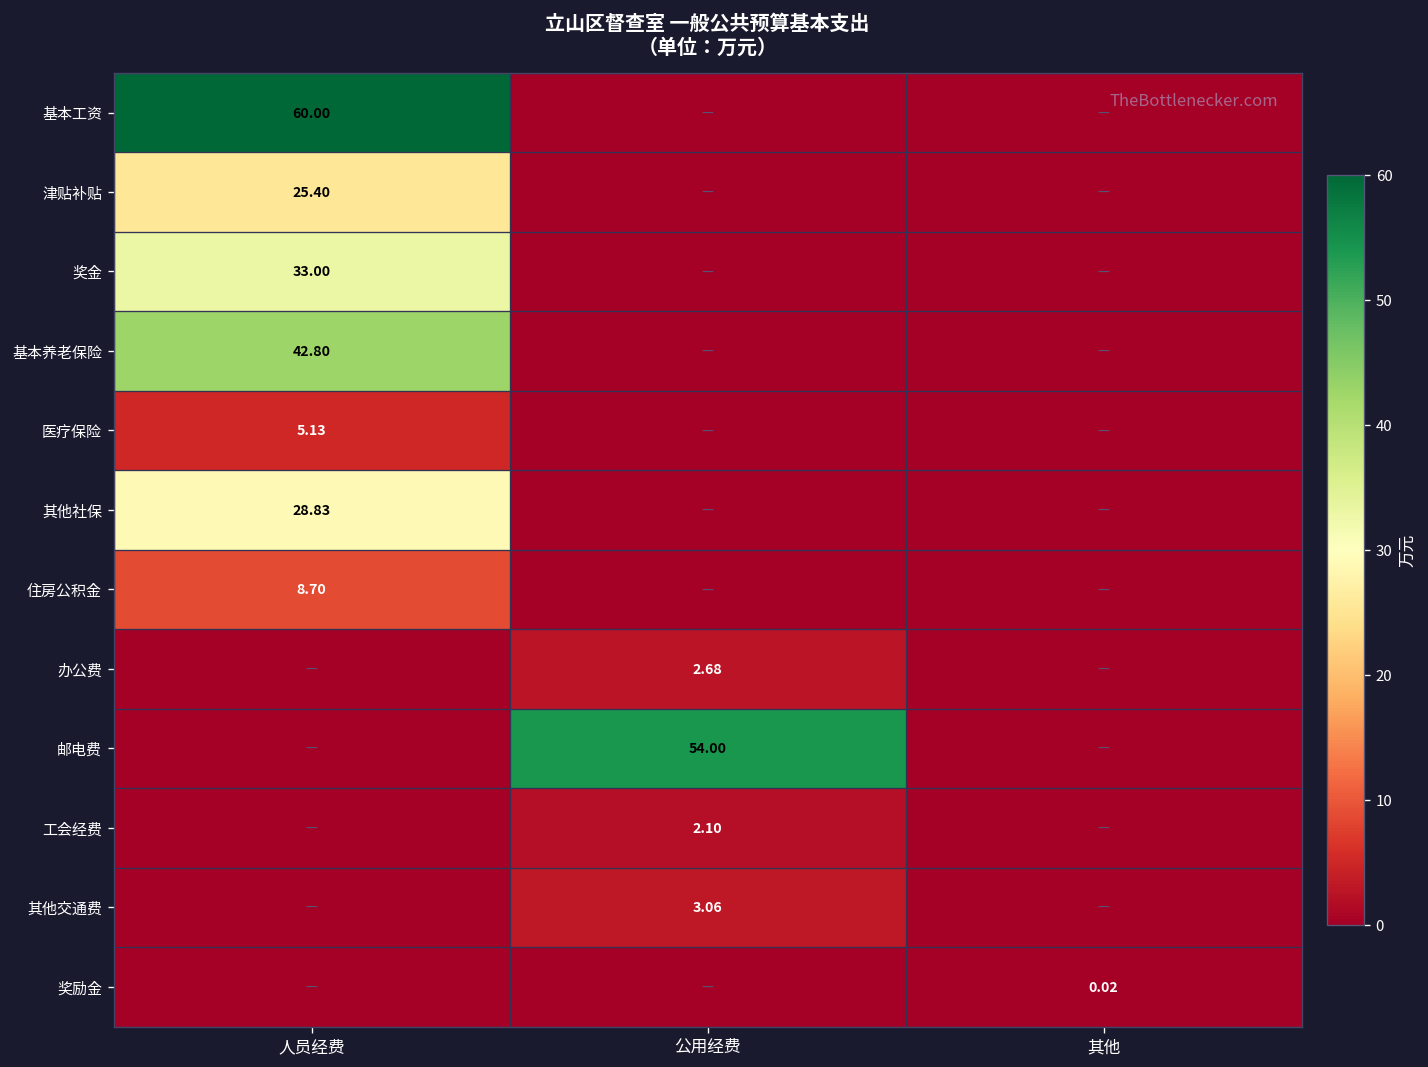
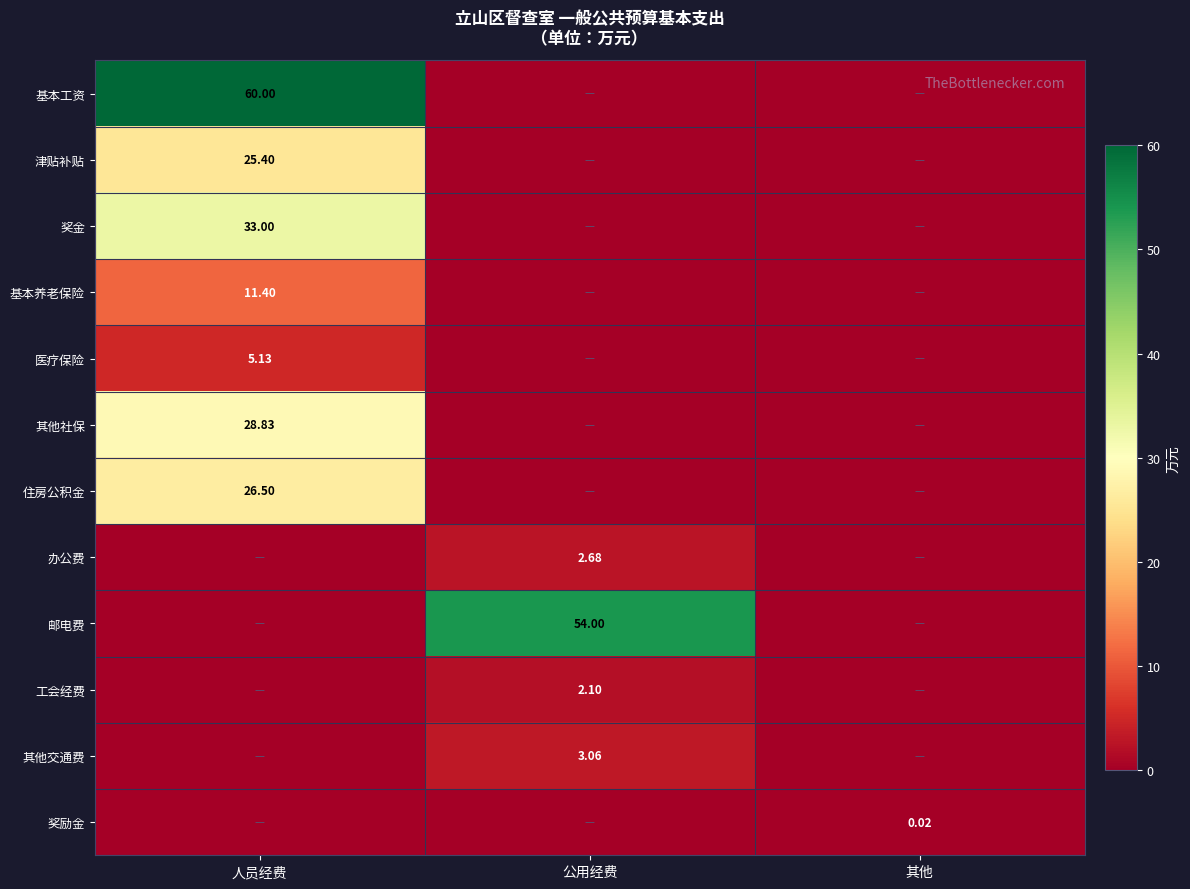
  {
    "基本工资": {
      "人员经费": 60.00
    },
    "津贴补贴": {
      "人员经费": 25.40
    },
    "奖金": {
      "人员经费": 33.00
    },
    "基本养老保险": {
-     "人员经费": 42.80
+     "人员经费": 11.40
    },
    "医疗保险": {
      "人员经费": 5.13
    },
    "其他社保": {
      "人员经费": 28.83
    },
    "住房公积金": {
-     "人员经费": 8.70
+     "人员经费": 26.50
    },
    "办公费": {
      "公用经费": 2.68
    },
    "邮电费": {
      "公用经费": 54.00
    },
    "工会经费": {
      "公用经费": 2.10
    },
    "其他交通费": {
      "公用经费": 3.06
    },
    "奖励金": {
      "其他": 0.02
    }
  }
